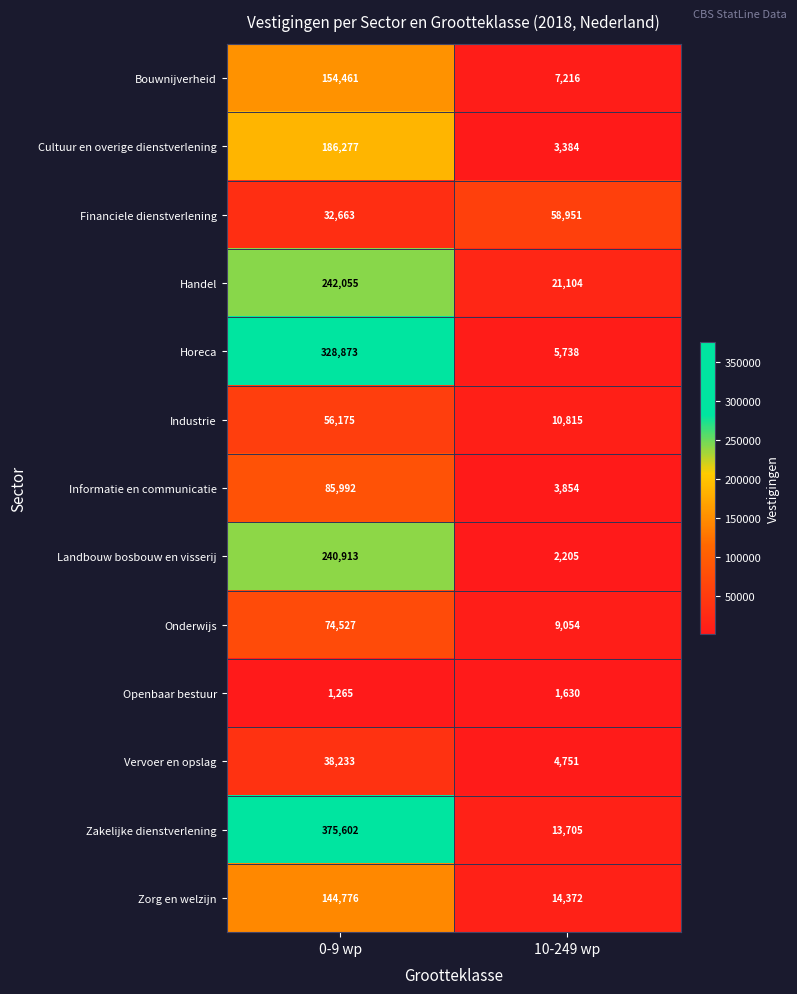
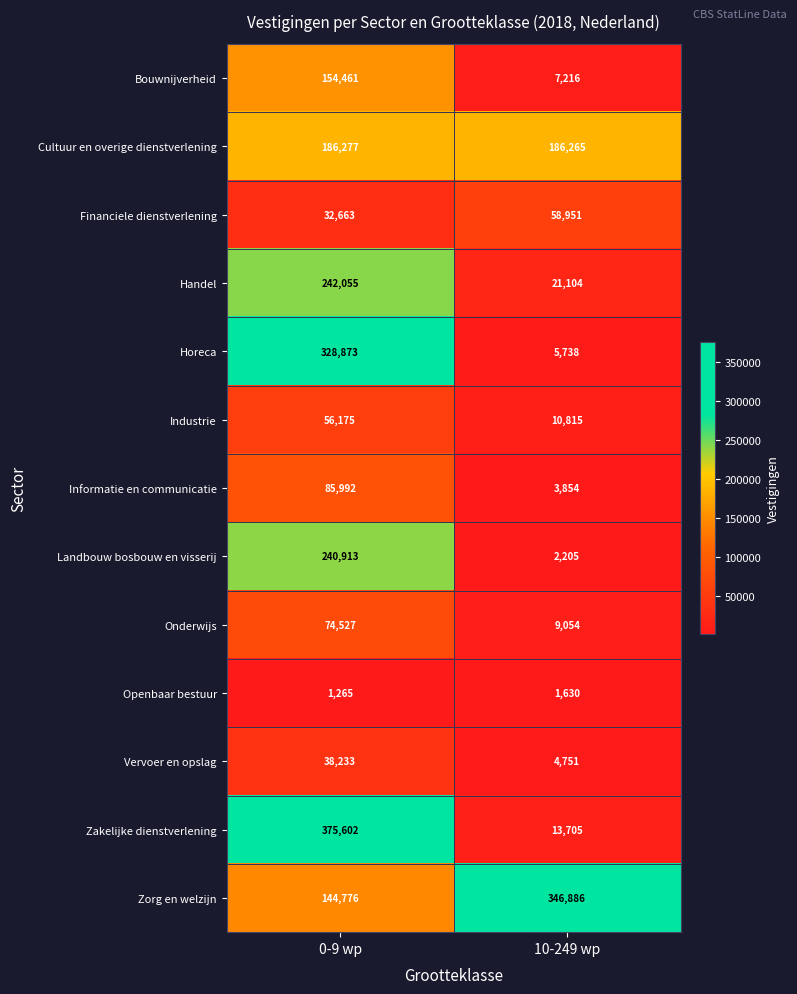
  {
    "Bouwnijverheid": {
      "0-9 wp": "154,461",
      "10-249 wp": "7,216"
    },
    "Cultuur en overige dienstverlening": {
      "0-9 wp": "186,277",
-     "10-249 wp": "3,384"
+     "10-249 wp": "186,265"
    },
    "Financiele dienstverlening": {
      "0-9 wp": "32,663",
      "10-249 wp": "58,951"
    },
    "Handel": {
      "0-9 wp": "242,055",
      "10-249 wp": "21,104"
    },
    "Horeca": {
      "0-9 wp": "328,873",
      "10-249 wp": "5,738"
    },
    "Industrie": {
      "0-9 wp": "56,175",
      "10-249 wp": "10,815"
    },
    "Informatie en communicatie": {
      "0-9 wp": "85,992",
      "10-249 wp": "3,854"
    },
    "Landbouw bosbouw en visserij": {
      "0-9 wp": "240,913",
      "10-249 wp": "2,205"
    },
    "Onderwijs": {
      "0-9 wp": "74,527",
      "10-249 wp": "9,054"
    },
    "Openbaar bestuur": {
      "0-9 wp": "1,265",
      "10-249 wp": "1,630"
    },
    "Vervoer en opslag": {
      "0-9 wp": "38,233",
      "10-249 wp": "4,751"
    },
    "Zakelijke dienstverlening": {
      "0-9 wp": "375,602",
      "10-249 wp": "13,705"
    },
    "Zorg en welzijn": {
      "0-9 wp": "144,776",
-     "10-249 wp": "14,372"
+     "10-249 wp": "346,886"
    }
  }
